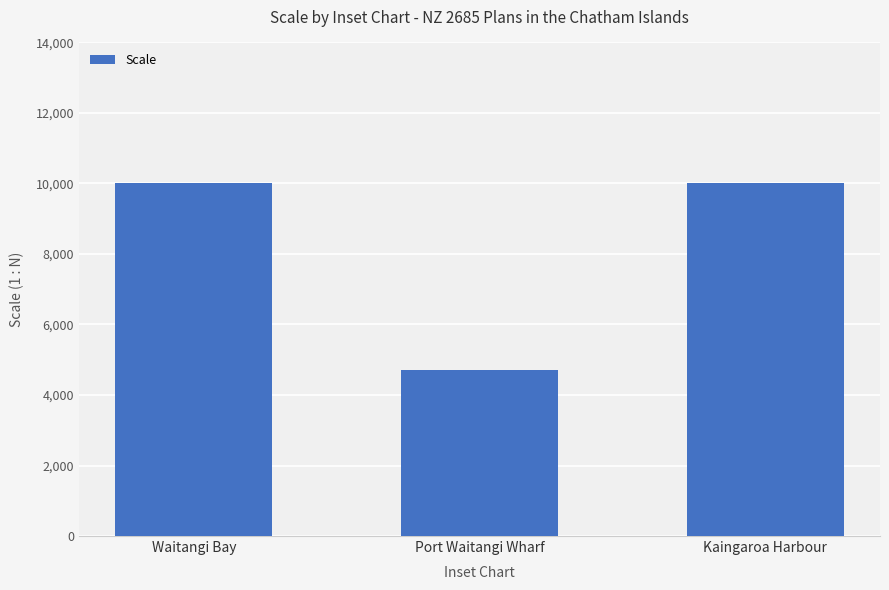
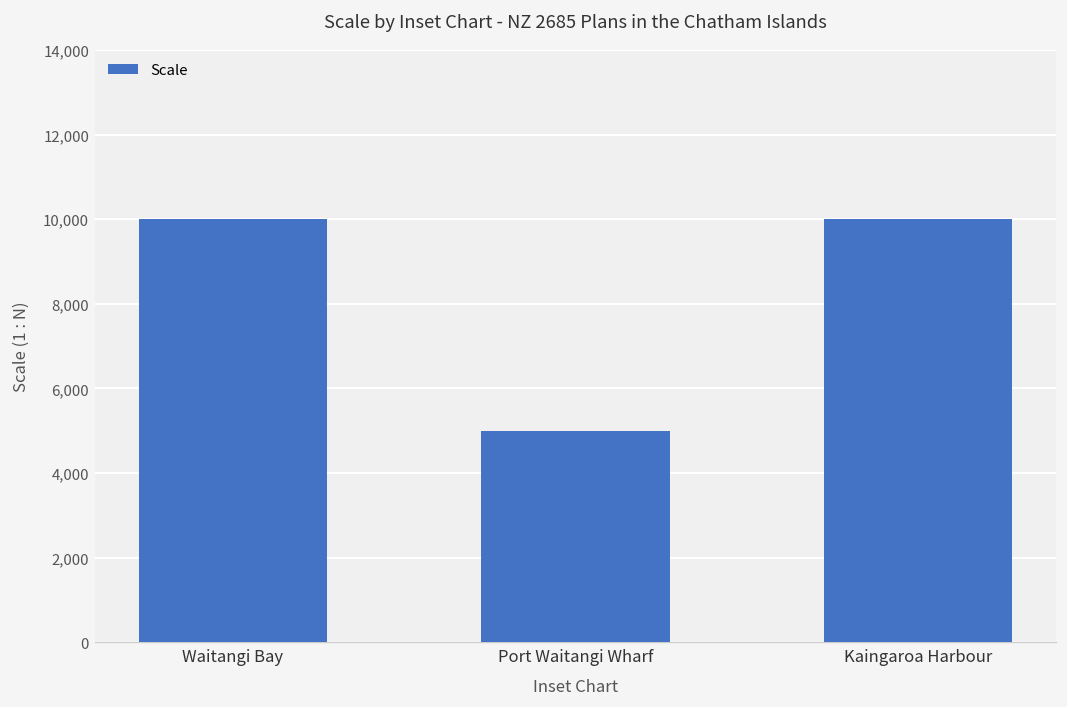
  {
    "Waitangi Bay": "10,000",
-   "Port Waitangi Wharf": "4,700",
+   "Port Waitangi Wharf": "5,000",
    "Kaingaroa Harbour": "10,000"
  }
